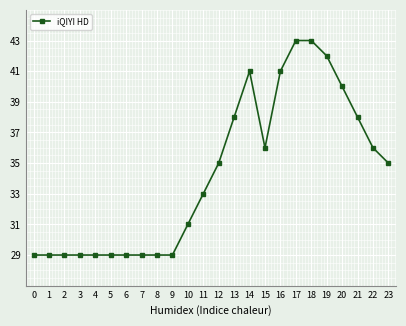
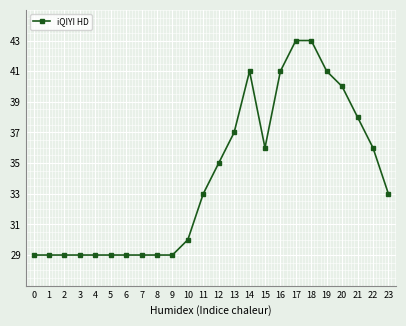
  {
    "0": 29,
    "1": 29,
    "2": 29,
    "3": 29,
    "4": 29,
    "5": 29,
    "6": 29,
    "7": 29,
    "8": 29,
    "9": 29,
-   "10": 31,
+   "10": 30,
    "11": 33,
    "12": 35,
-   "13": 38,
+   "13": 37,
    "14": 41,
    "15": 36,
    "16": 41,
    "17": 43,
    "18": 43,
-   "19": 42,
+   "19": 41,
    "20": 40,
    "21": 38,
    "22": 36,
-   "23": 35
+   "23": 33
  }
